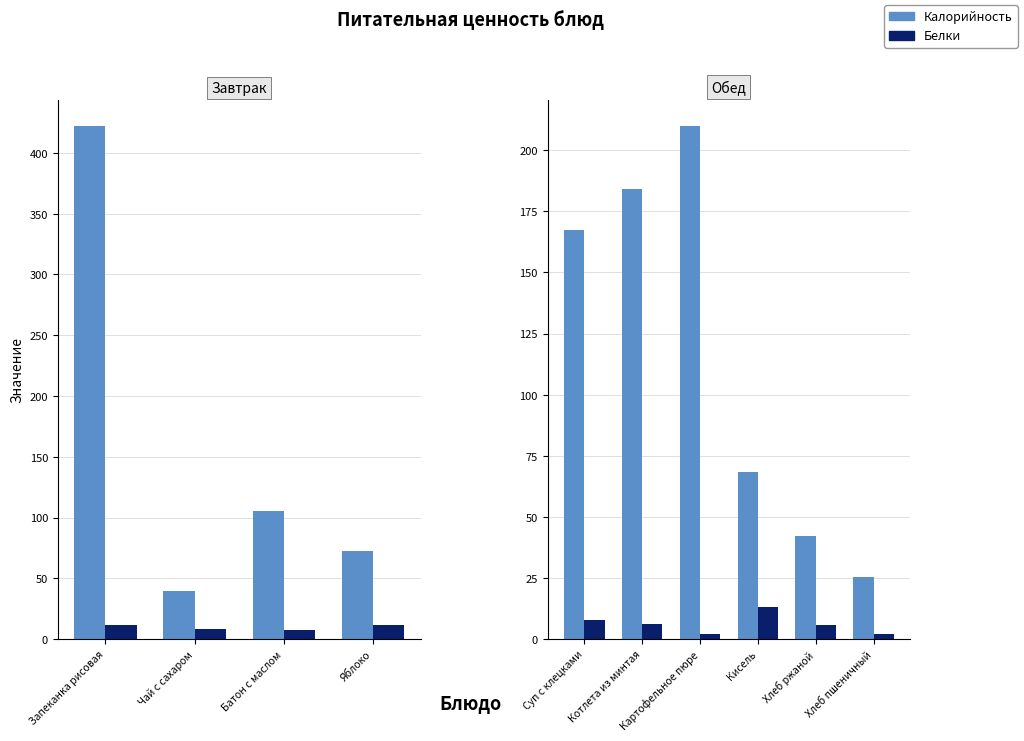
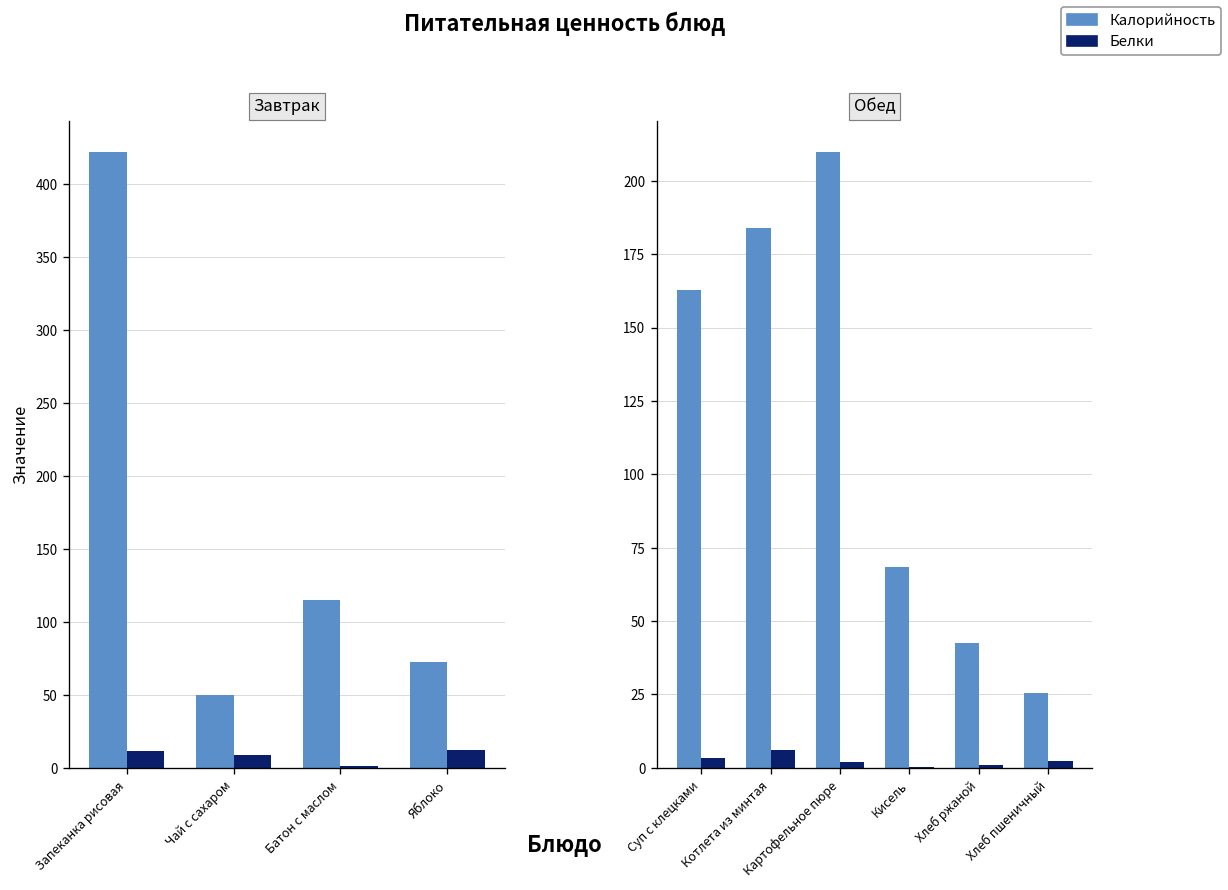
  {
    "Завтрак": {
      "Калорийность": {
        "Запеканка рисовая": 422,
-       "Чай с сахаром": 40,
-       "Батон с маслом": 105,
+       "Чай с сахаром": 50,
+       "Батон с маслом": 115,
        "Яблоко": 72
      },
      "Белки": {
        "Запеканка рисовая": 11,
        "Чай с сахаром": 8,
-       "Батон с маслом": 8,
+       "Батон с маслом": 1,
        "Яблоко": 12
      }
    },
    "Обед": {
      "Калорийность": {
-       "Суп с клецками": 167,
+       "Суп с клецками": 163,
        "Котлета из минтая": 184,
        "Картофельное пюре": 210,
        "Кисель": 68,
        "Хлеб ржаной": 42,
        "Хлеб пшеничный": 25
      },
      "Белки": {
-       "Суп с клецками": 8,
+       "Суп с клецками": 3,
        "Котлета из минтая": 6,
        "Картофельное пюре": 2,
-       "Кисель": 13,
-       "Хлеб ржаной": 6,
+       "Кисель": 0,
+       "Хлеб ржаной": 1,
        "Хлеб пшеничный": 2
      }
    }
  }
